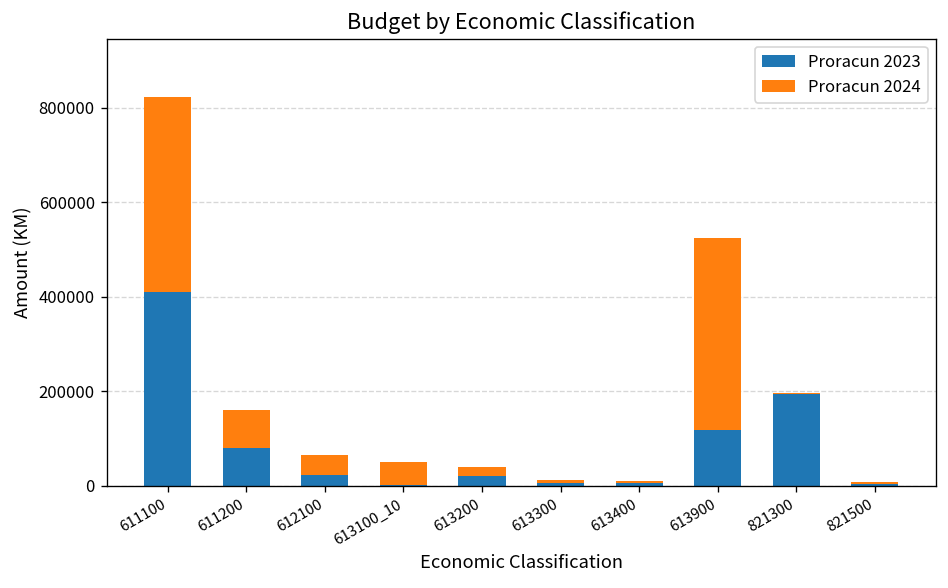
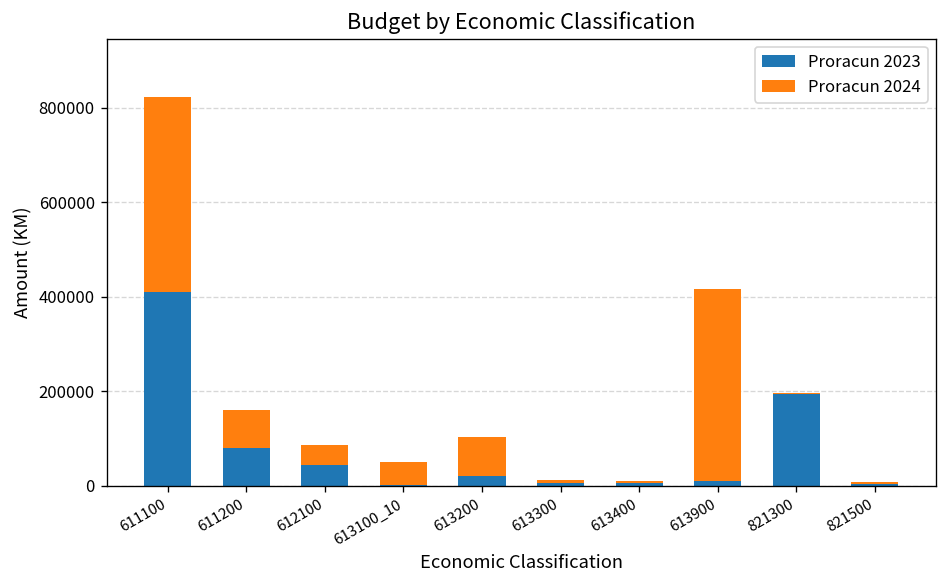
  {
    "Proracun 2023": {
      "611100": 410000,
      "611200": 80000,
-     "612100": 20000,
+     "612100": 40000,
      "613200": 20000,
      "613300": 10000,
-     "613900": 120000,
+     "613900": 10000,
      "821300": 190000
    },
    "Proracun 2024": {
      "611100": 410000,
      "611200": 80000,
      "612100": 40000,
      "613100_10": 50000,
-     "613200": 20000,
+     "613200": 80000,
      "613300": 10000,
      "613900": 410000
    }
  }
